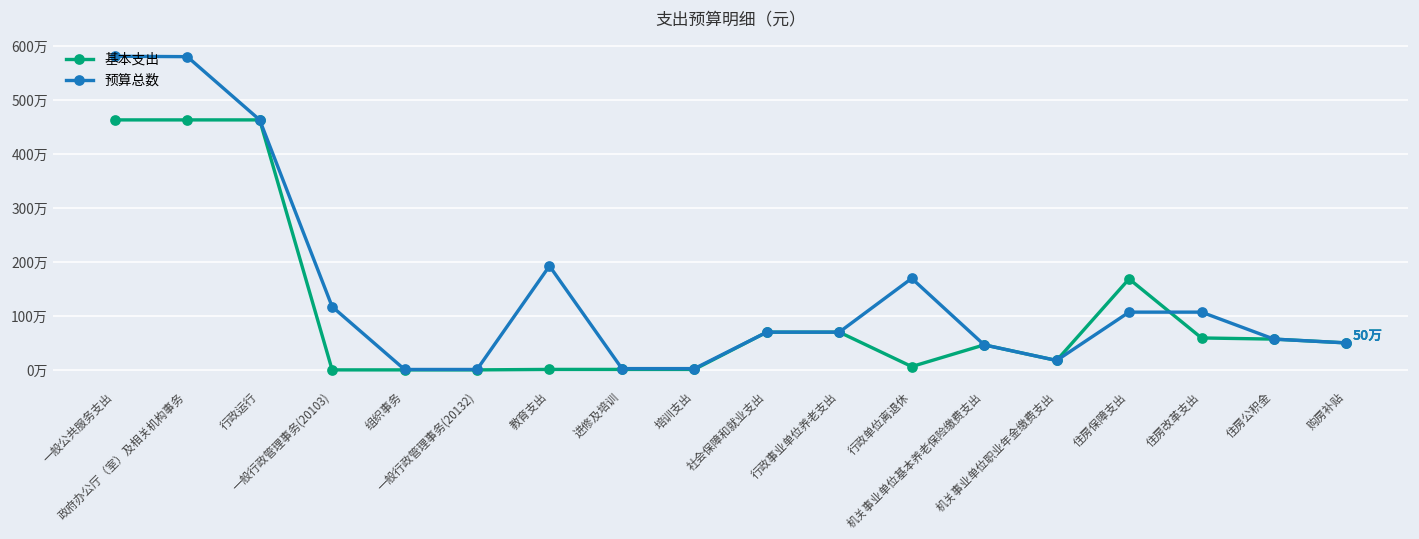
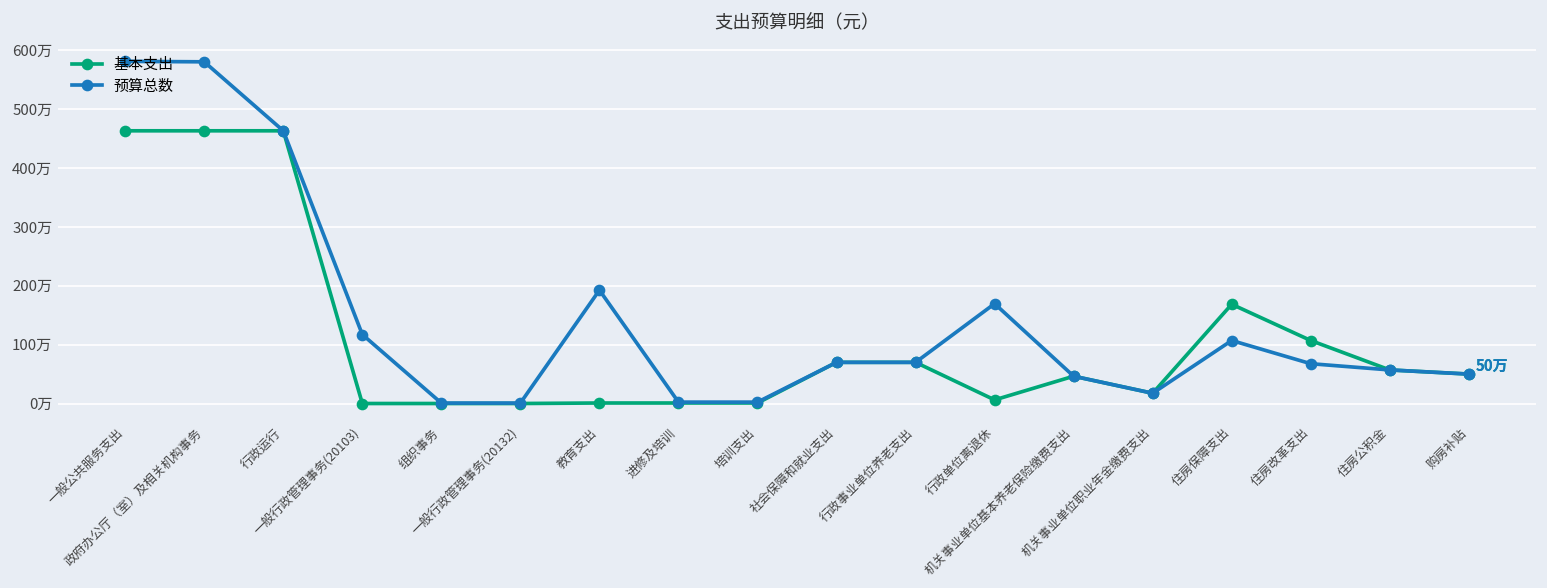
  {
    "基本支出": {
      "一般公共服务支出": "460万",
      "政府办公厅（室）及相关机构事务": "460万",
      "一般行政管理事务(20103)": "0万",
      "教育支出": "0万",
      "行政单位离退休": "10万",
      "住房保障支出": "170万",
-     "住房改革支出": "60万"
+     "住房改革支出": "110万"
    },
    "预算总数": {
      "一般公共服务支出": "580万",
      "政府办公厅（室）及相关机构事务": "580万",
      "一般行政管理事务(20103)": "120万",
      "教育支出": "190万",
      "行政单位离退休": "170万",
      "住房保障支出": "110万",
-     "住房改革支出": "110万"
+     "住房改革支出": "70万"
    }
  }
